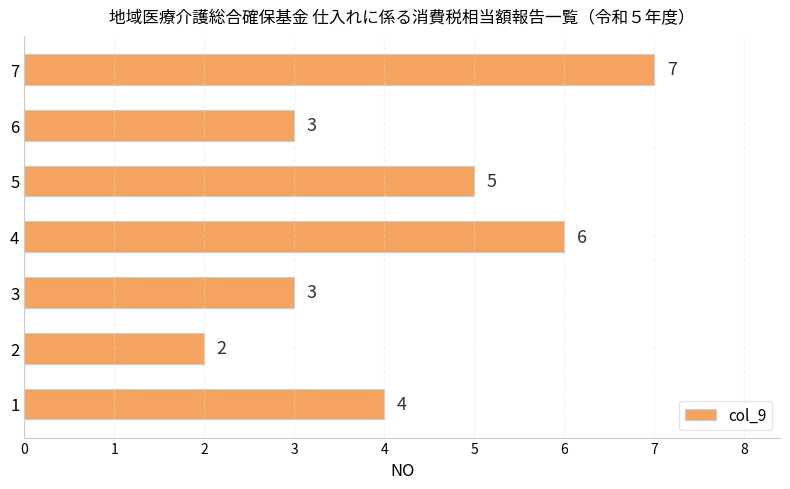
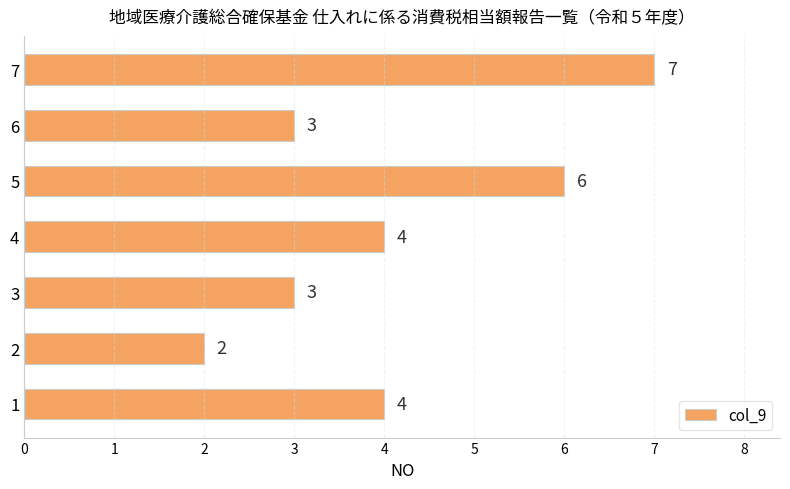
  {
    "7": 7,
    "6": 3,
-   "5": 5,
-   "4": 6,
+   "5": 6,
+   "4": 4,
    "3": 3,
    "2": 2,
    "1": 4
  }
